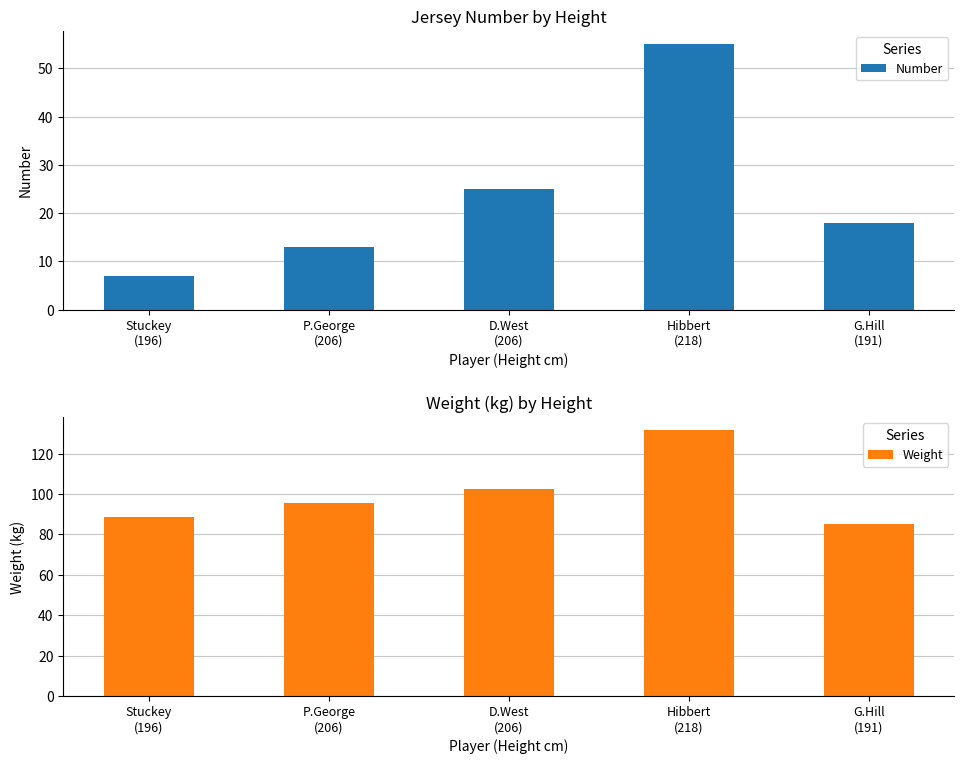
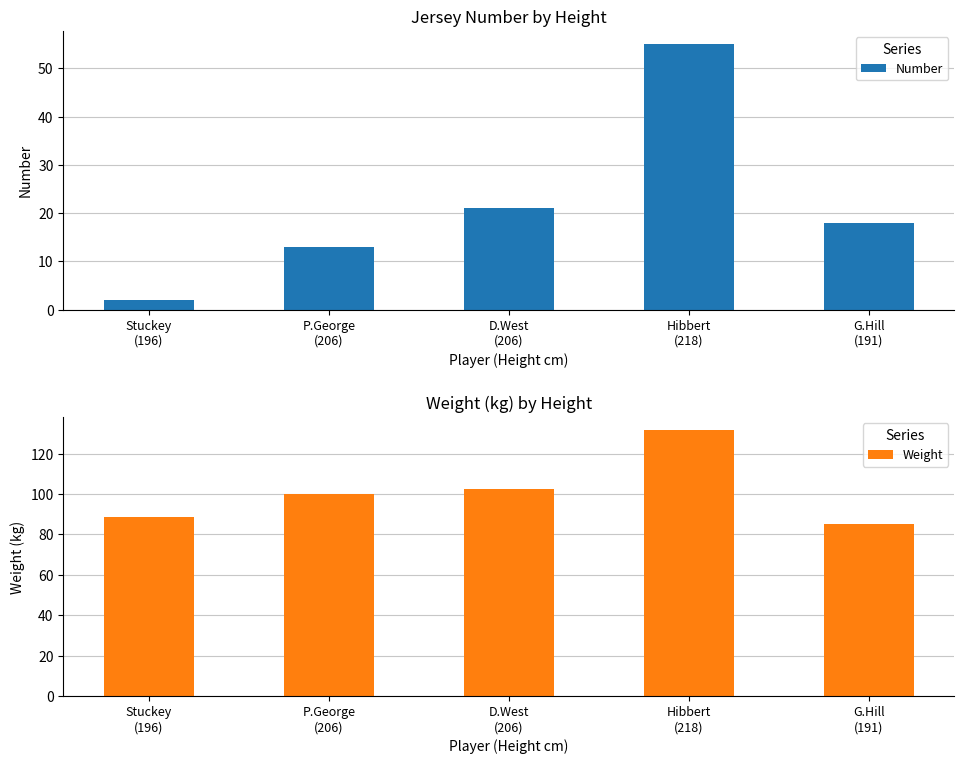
  {
    "Jersey Number by Height": {
-     "Stuckey (196)": 7,
+     "Stuckey (196)": 2,
      "P.George (206)": 13,
-     "D.West (206)": 25,
+     "D.West (206)": 21,
      "Hibbert (218)": 55,
      "G.Hill (191)": 18
    },
    "Weight (kg) by Height": {
      "Stuckey (196)": 89,
-     "P.George (206)": 96,
+     "P.George (206)": 100,
      "D.West (206)": 103,
      "Hibbert (218)": 132,
      "G.Hill (191)": 85
    }
  }
